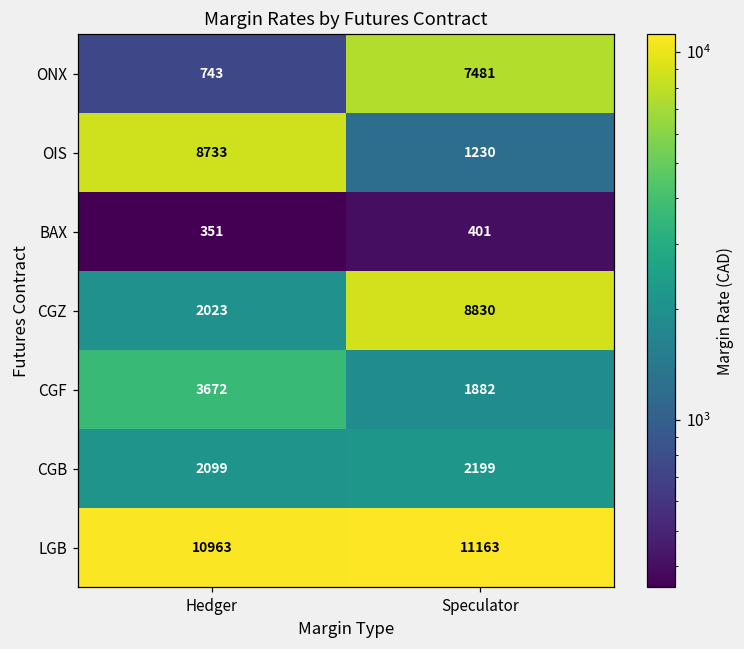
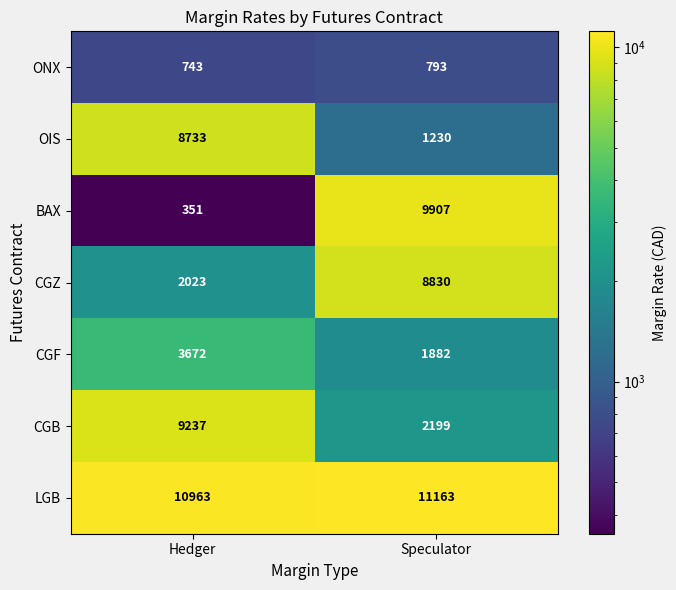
  {
    "ONX": {
      "Hedger": 743,
-     "Speculator": 7481
+     "Speculator": 793
    },
    "OIS": {
      "Hedger": 8733,
      "Speculator": 1230
    },
    "BAX": {
      "Hedger": 351,
-     "Speculator": 401
+     "Speculator": 9907
    },
    "CGZ": {
      "Hedger": 2023,
      "Speculator": 8830
    },
    "CGF": {
      "Hedger": 3672,
      "Speculator": 1882
    },
    "CGB": {
-     "Hedger": 2099,
+     "Hedger": 9237,
      "Speculator": 2199
    },
    "LGB": {
      "Hedger": 10963,
      "Speculator": 11163
    }
  }
